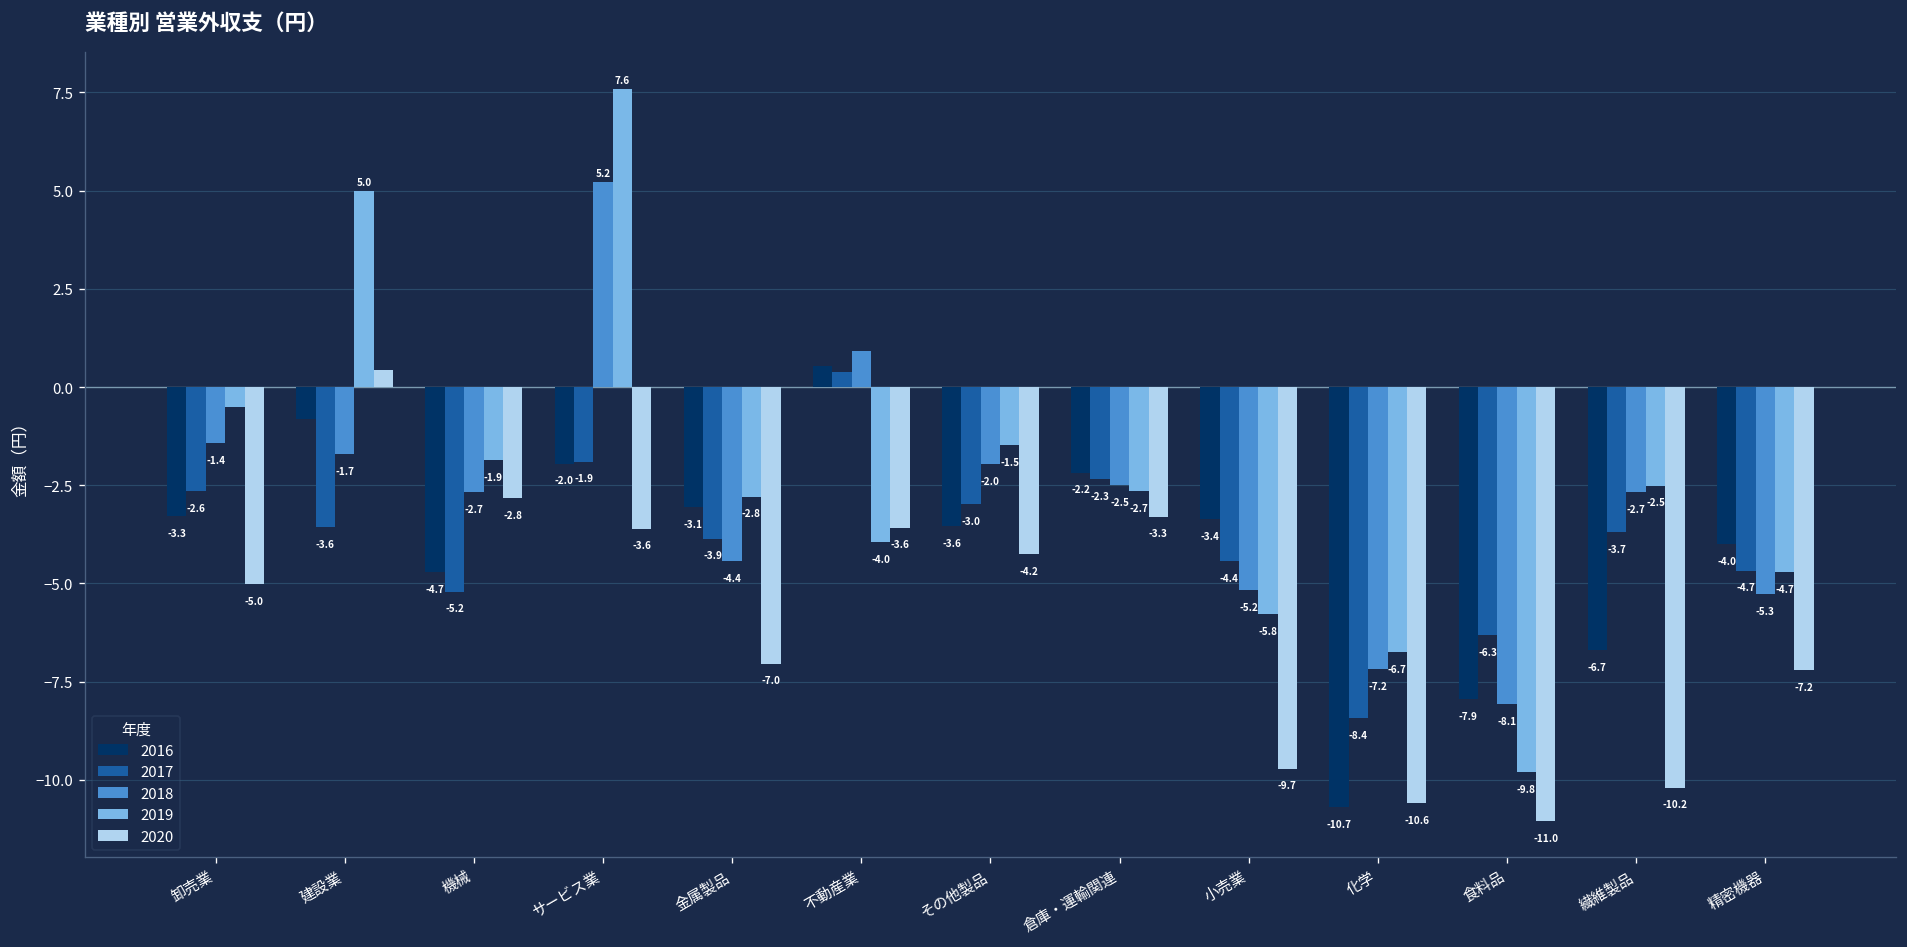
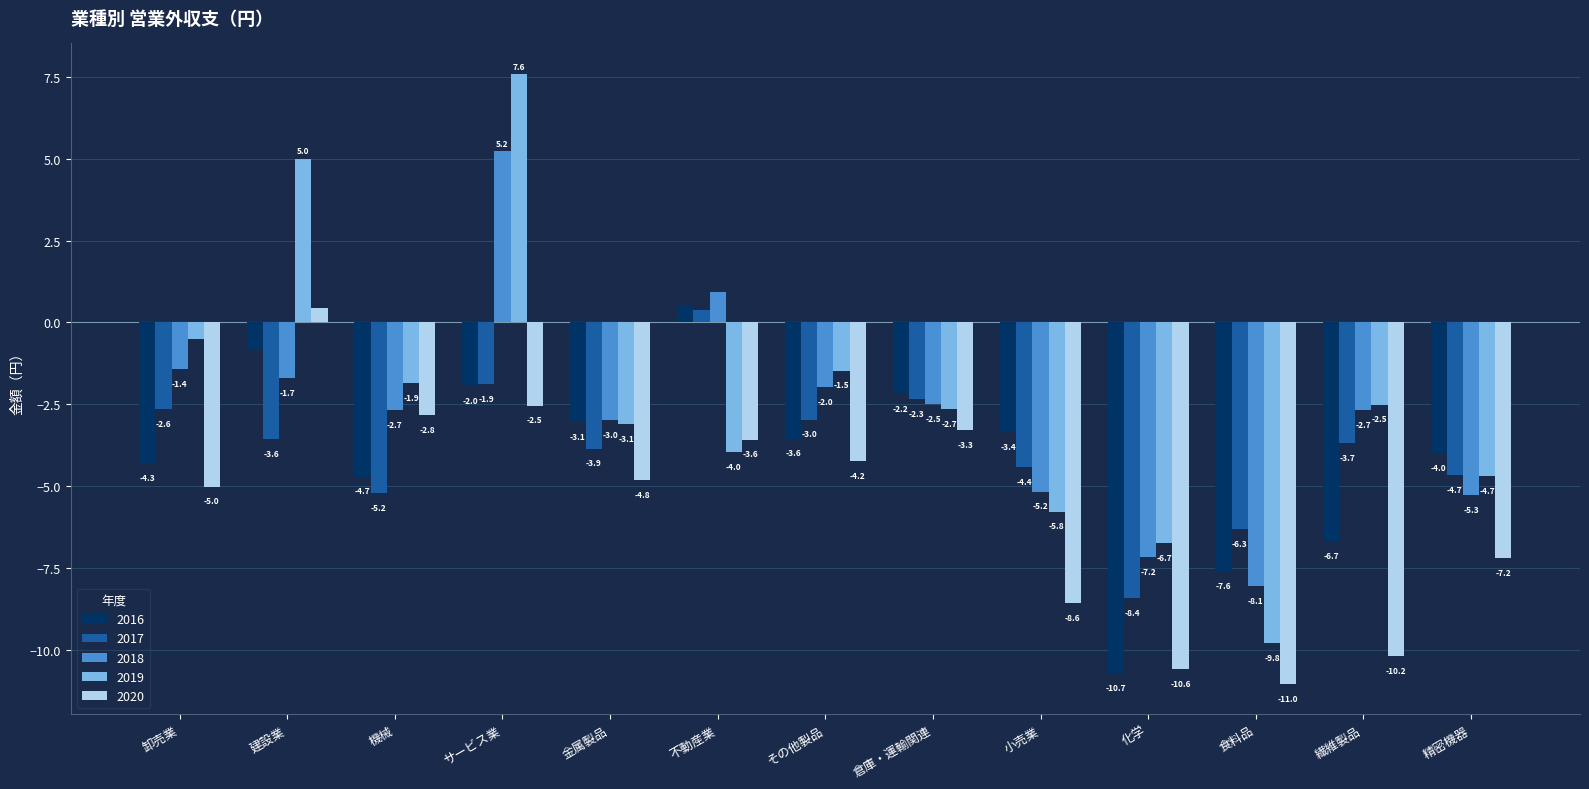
  {
    "2016": {
-     "卸売業": -3.3,
+     "卸売業": -4.3,
      "機械": -4.7,
      "サービス業": -2.0,
      "金属製品": -3.1,
      "その他製品": -3.6,
      "倉庫・運輸関連": -2.2,
      "小売業": -3.4,
      "化学": -10.7,
-     "食料品": -7.9,
+     "食料品": -7.6,
      "繊維製品": -6.7,
      "精密機器": -4.0
    },
    "2017": {
      "卸売業": -2.6,
      "建設業": -3.6,
      "機械": -5.2,
      "サービス業": -1.9,
      "金属製品": -3.9,
      "その他製品": -3.0,
      "倉庫・運輸関連": -2.3,
      "小売業": -4.4,
      "化学": -8.4,
      "食料品": -6.3,
      "繊維製品": -3.7,
      "精密機器": -4.7
    },
    "2018": {
      "卸売業": -1.4,
      "建設業": -1.7,
      "機械": -2.7,
      "サービス業": 5.2,
-     "金属製品": -4.4,
+     "金属製品": -3.0,
      "その他製品": -2.0,
      "倉庫・運輸関連": -2.5,
      "小売業": -5.2,
      "化学": -7.2,
      "食料品": -8.1,
      "繊維製品": -2.7,
      "精密機器": -5.3
    },
    "2019": {
      "建設業": 5.0,
      "機械": -1.9,
      "サービス業": 7.6,
-     "金属製品": -2.8,
+     "金属製品": -3.1,
      "不動産業": -4.0,
      "その他製品": -1.5,
      "倉庫・運輸関連": -2.7,
      "小売業": -5.8,
      "化学": -6.7,
      "食料品": -9.8,
      "繊維製品": -2.5,
      "精密機器": -4.7
    },
    "2020": {
      "卸売業": -5.0,
      "機械": -2.8,
-     "サービス業": -3.6,
-     "金属製品": -7.0,
+     "サービス業": -2.5,
+     "金属製品": -4.8,
      "不動産業": -3.6,
      "その他製品": -4.2,
      "倉庫・運輸関連": -3.3,
-     "小売業": -9.7,
+     "小売業": -8.6,
      "化学": -10.6,
      "食料品": -11.0,
      "繊維製品": -10.2,
      "精密機器": -7.2
    }
  }
